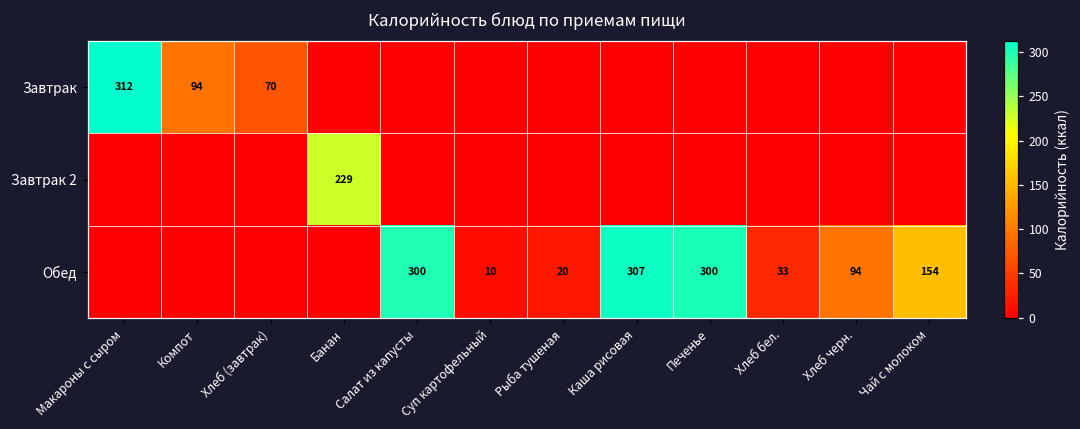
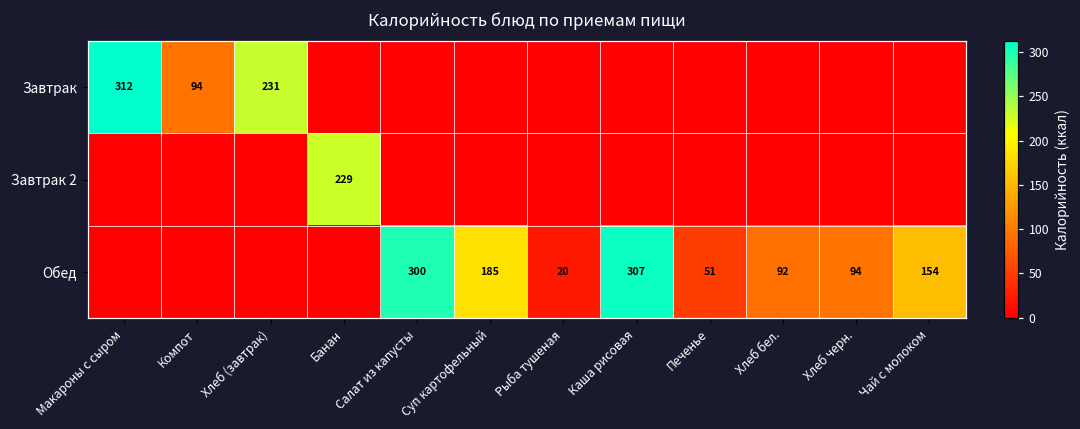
  {
    "Завтрак": {
      "Макароны с сыром": 312,
      "Компот": 94,
-     "Хлеб (завтрак)": 70
+     "Хлеб (завтрак)": 231
    },
    "Завтрак 2": {
      "Банан": 229
    },
    "Обед": {
      "Салат из капусты": 300,
-     "Суп картофельный": 10,
+     "Суп картофельный": 185,
      "Рыба тушеная": 20,
      "Каша рисовая": 307,
-     "Печенье": 300,
-     "Хлеб бел.": 33,
+     "Печенье": 51,
+     "Хлеб бел.": 92,
      "Хлеб черн.": 94,
      "Чай с молоком": 154
    }
  }
